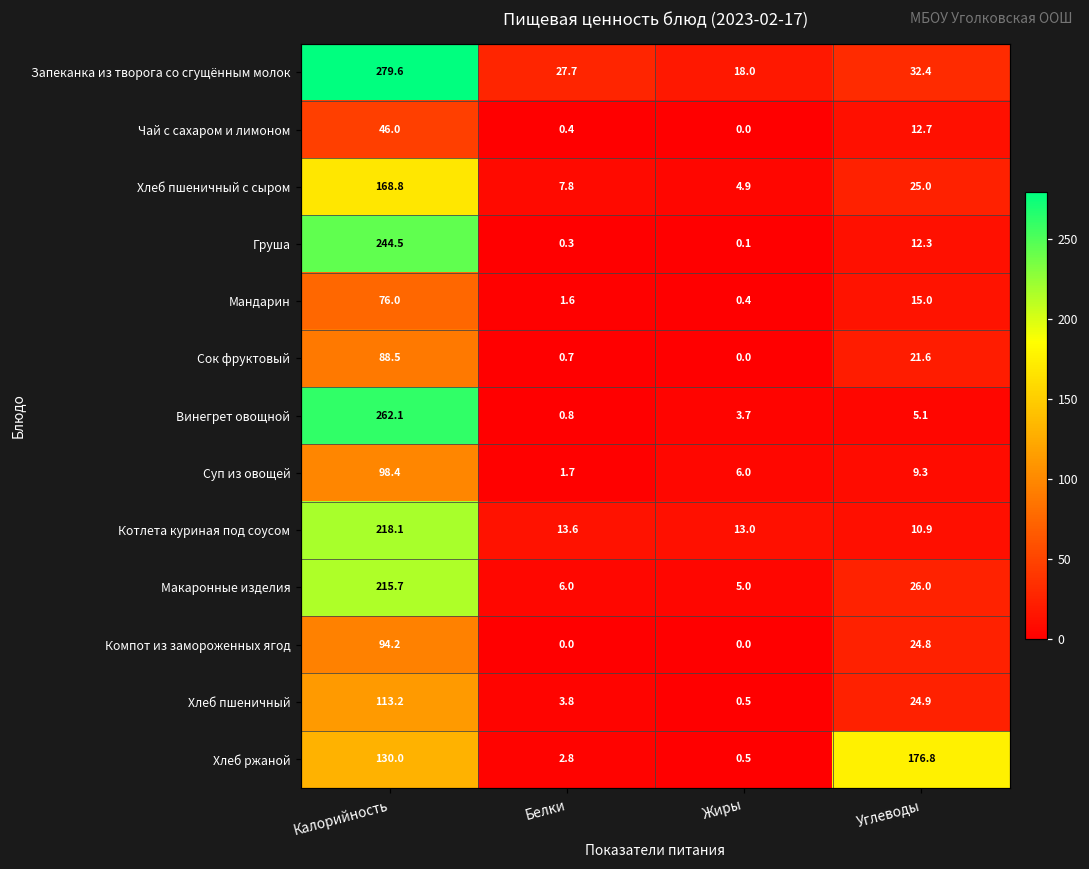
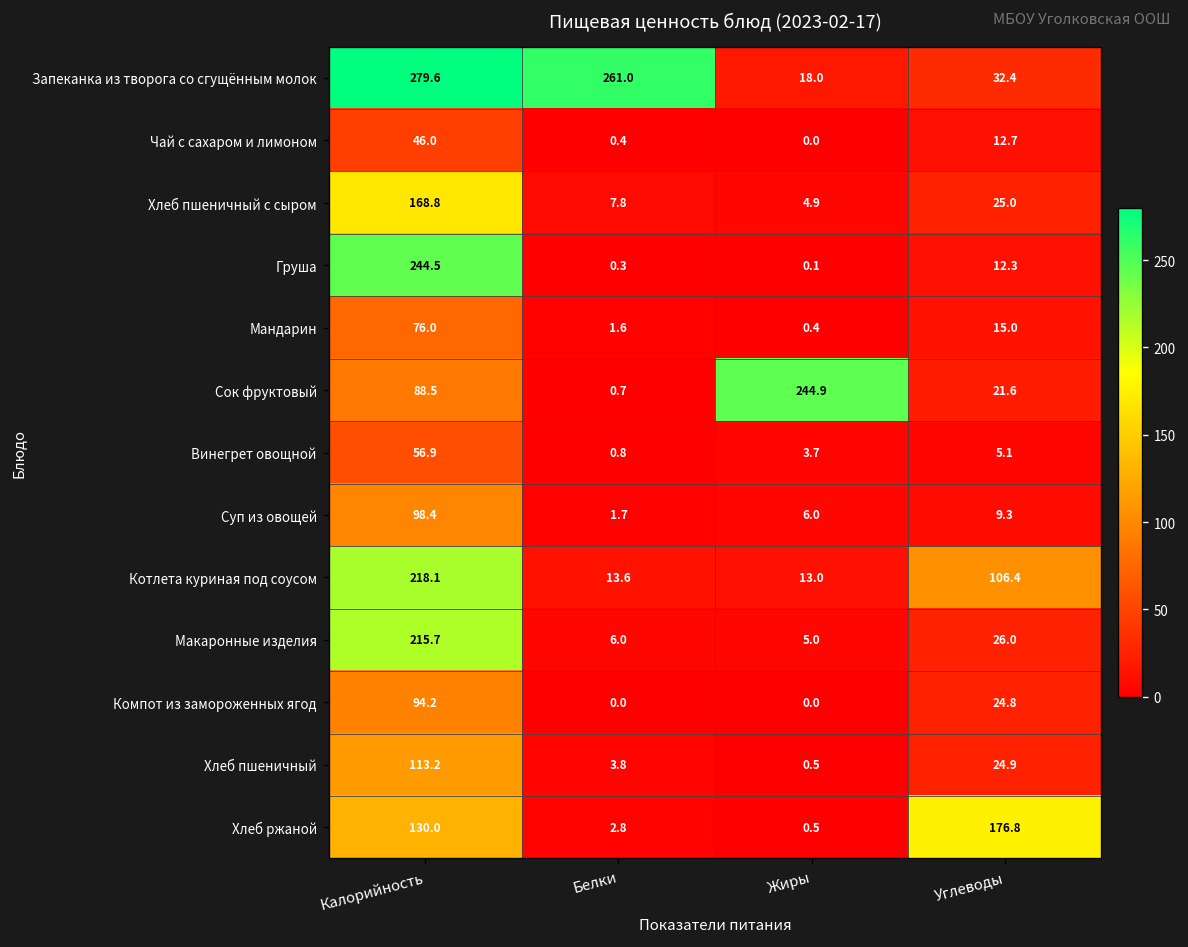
  {
    "Запеканка из творога со сгущённым молок": {
      "Калорийность": 279.6,
-     "Белки": 27.7,
+     "Белки": 261.0,
      "Жиры": 18.0,
      "Углеводы": 32.4
    },
    "Чай с сахаром и лимоном": {
      "Калорийность": 46.0,
      "Белки": 0.4,
      "Жиры": 0.0,
      "Углеводы": 12.7
    },
    "Хлеб пшеничный с сыром": {
      "Калорийность": 168.8,
      "Белки": 7.8,
      "Жиры": 4.9,
      "Углеводы": 25.0
    },
    "Груша": {
      "Калорийность": 244.5,
      "Белки": 0.3,
      "Жиры": 0.1,
      "Углеводы": 12.3
    },
    "Мандарин": {
      "Калорийность": 76.0,
      "Белки": 1.6,
      "Жиры": 0.4,
      "Углеводы": 15.0
    },
    "Сок фруктовый": {
      "Калорийность": 88.5,
      "Белки": 0.7,
-     "Жиры": 0.0,
+     "Жиры": 244.9,
      "Углеводы": 21.6
    },
    "Винегрет овощной": {
-     "Калорийность": 262.1,
+     "Калорийность": 56.9,
      "Белки": 0.8,
      "Жиры": 3.7,
      "Углеводы": 5.1
    },
    "Суп из овощей": {
      "Калорийность": 98.4,
      "Белки": 1.7,
      "Жиры": 6.0,
      "Углеводы": 9.3
    },
    "Котлета куриная под соусом": {
      "Калорийность": 218.1,
      "Белки": 13.6,
      "Жиры": 13.0,
-     "Углеводы": 10.9
+     "Углеводы": 106.4
    },
    "Макаронные изделия": {
      "Калорийность": 215.7,
      "Белки": 6.0,
      "Жиры": 5.0,
      "Углеводы": 26.0
    },
    "Компот из замороженных ягод": {
      "Калорийность": 94.2,
      "Белки": 0.0,
      "Жиры": 0.0,
      "Углеводы": 24.8
    },
    "Хлеб пшеничный": {
      "Калорийность": 113.2,
      "Белки": 3.8,
      "Жиры": 0.5,
      "Углеводы": 24.9
    },
    "Хлеб ржаной": {
      "Калорийность": 130.0,
      "Белки": 2.8,
      "Жиры": 0.5,
      "Углеводы": 176.8
    }
  }
